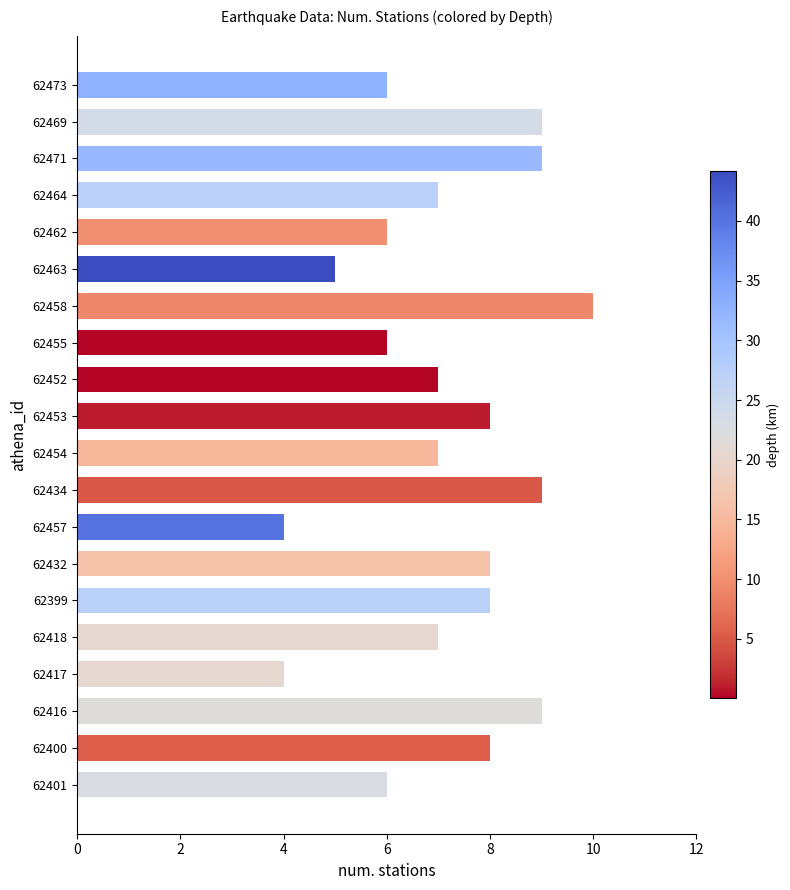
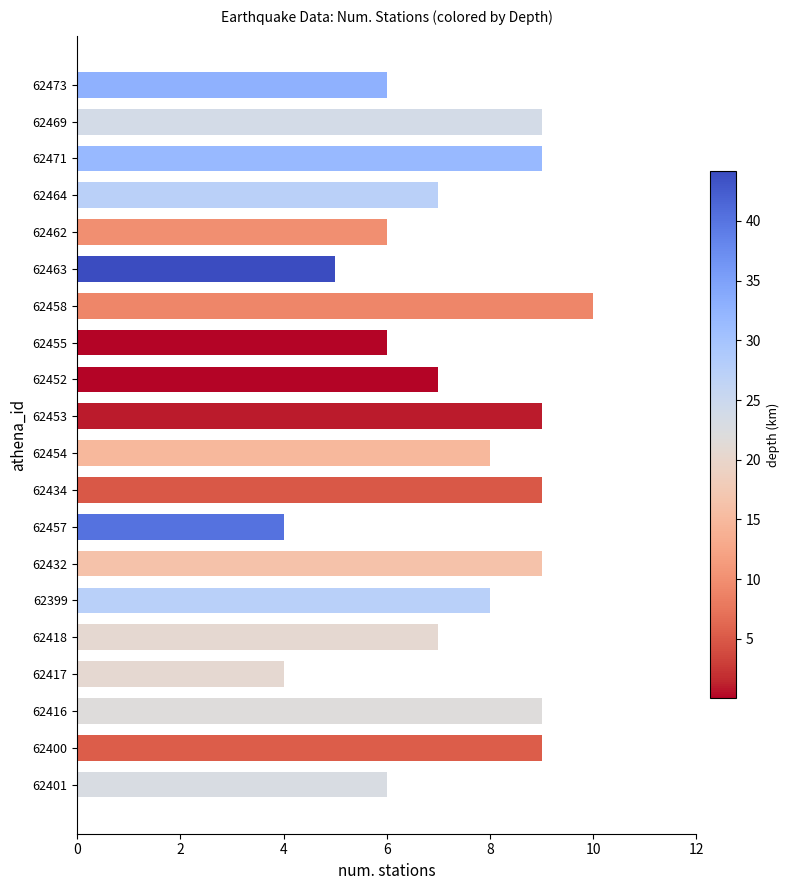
  {
    "62473": 6,
    "62469": 9,
    "62471": 9,
    "62464": 7,
    "62462": 6,
    "62463": 5,
    "62458": 10,
    "62455": 6,
    "62452": 7,
-   "62453": 8,
-   "62454": 7,
+   "62453": 9,
+   "62454": 8,
    "62434": 9,
    "62457": 4,
-   "62432": 8,
+   "62432": 9,
    "62399": 8,
    "62418": 7,
    "62417": 4,
    "62416": 9,
-   "62400": 8,
+   "62400": 9,
    "62401": 6
  }
